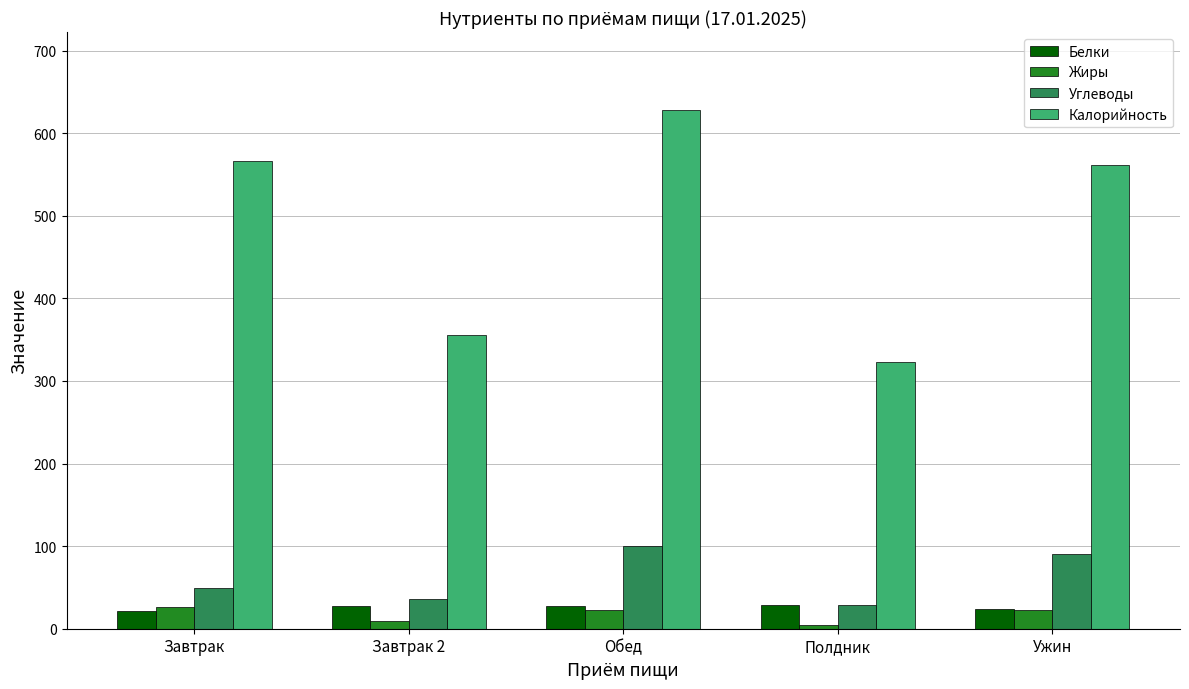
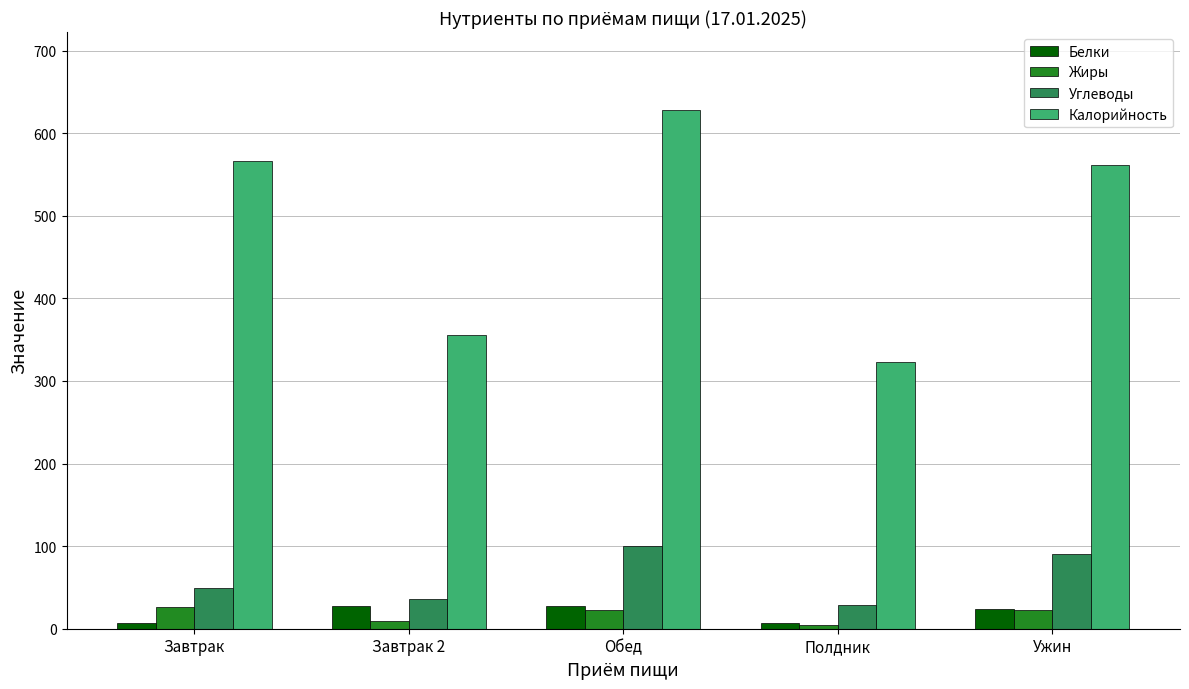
  {
    "Белки": {
-     "Завтрак": 20,
+     "Завтрак": 10,
      "Завтрак 2": 30,
      "Обед": 30,
-     "Полдник": 30,
+     "Полдник": 10,
      "Ужин": 20
    }
  }
